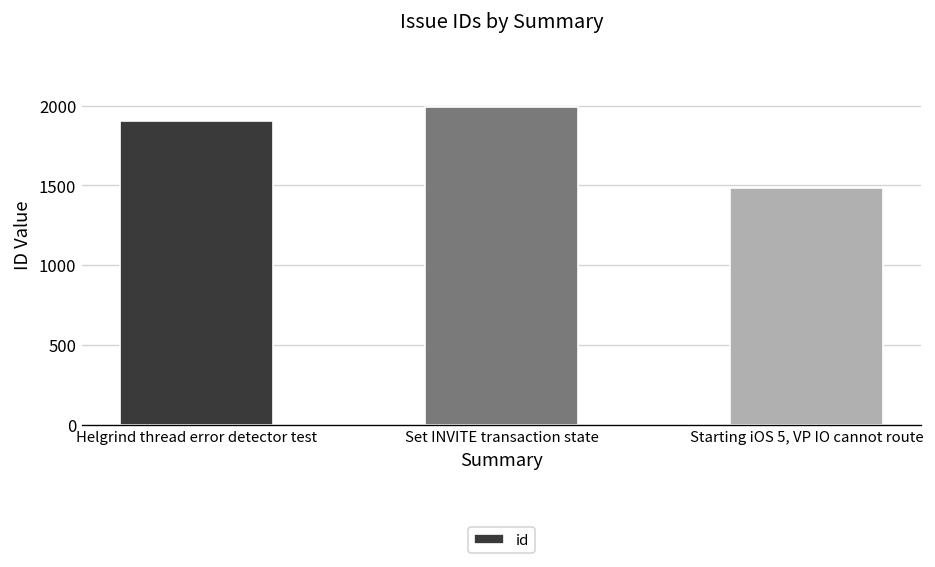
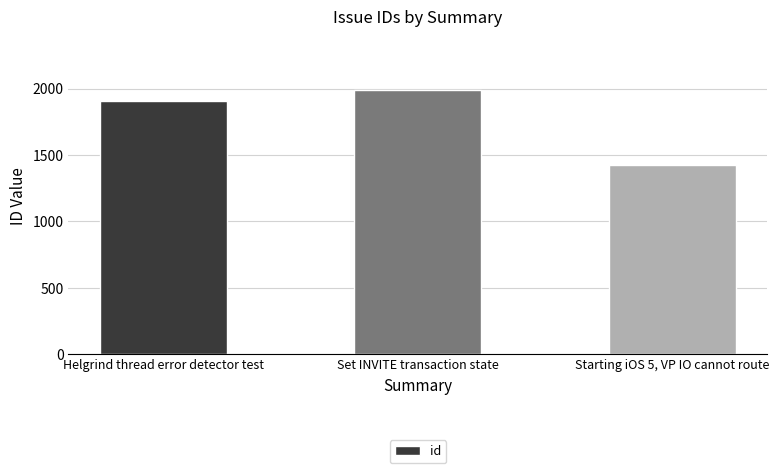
  {
    "Helgrind thread error detector test": 1910,
    "Set INVITE transaction state": 1990,
-   "Starting iOS 5, VP IO cannot route": 1490
+   "Starting iOS 5, VP IO cannot route": 1430
  }
